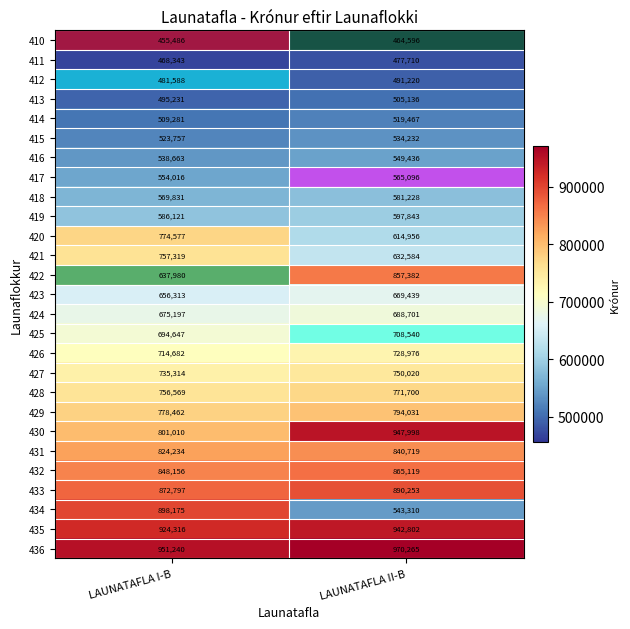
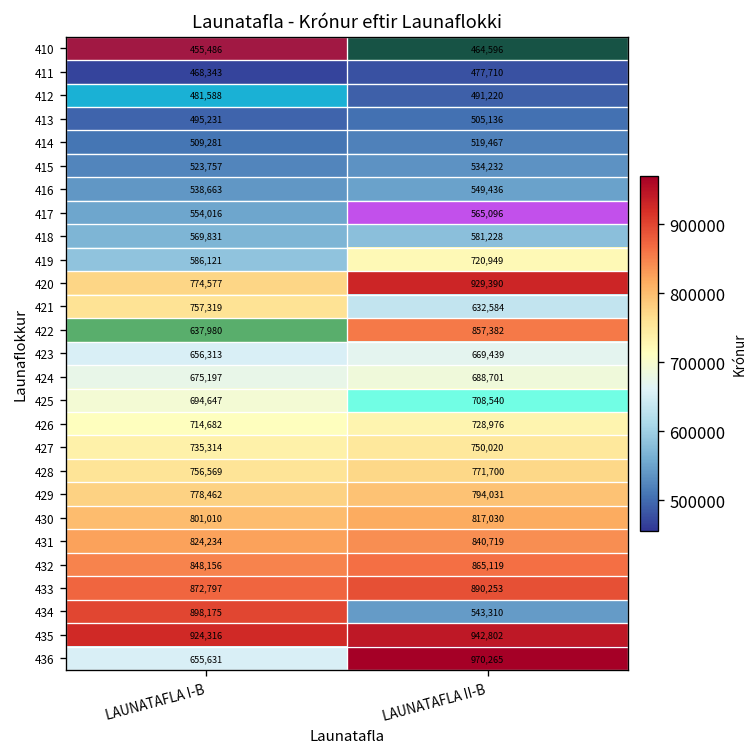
  {
    "411": {
      "LAUNATAFLA I-B": "468,343",
      "LAUNATAFLA II-B": "477,710"
    },
    "412": {
      "LAUNATAFLA II-B": "491,220"
    },
    "413": {
      "LAUNATAFLA I-B": "495,231",
      "LAUNATAFLA II-B": "505,136"
    },
    "414": {
      "LAUNATAFLA I-B": "509,281",
      "LAUNATAFLA II-B": "519,467"
    },
    "415": {
      "LAUNATAFLA I-B": "523,757",
      "LAUNATAFLA II-B": "534,232"
    },
    "416": {
      "LAUNATAFLA I-B": "538,663",
      "LAUNATAFLA II-B": "549,436"
    },
    "417": {
      "LAUNATAFLA I-B": "554,016"
    },
    "418": {
      "LAUNATAFLA I-B": "569,831",
      "LAUNATAFLA II-B": "581,228"
    },
    "419": {
      "LAUNATAFLA I-B": "586,121",
-     "LAUNATAFLA II-B": "597,843"
+     "LAUNATAFLA II-B": "720,949"
    },
    "420": {
      "LAUNATAFLA I-B": "774,577",
-     "LAUNATAFLA II-B": "614,956"
+     "LAUNATAFLA II-B": "929,390"
    },
    "421": {
      "LAUNATAFLA I-B": "757,319",
      "LAUNATAFLA II-B": "632,584"
    },
    "422": {
      "LAUNATAFLA II-B": "857,382"
    },
    "423": {
      "LAUNATAFLA I-B": "656,313",
      "LAUNATAFLA II-B": "669,439"
    },
    "424": {
      "LAUNATAFLA I-B": "675,197",
      "LAUNATAFLA II-B": "688,701"
    },
    "425": {
      "LAUNATAFLA I-B": "694,647"
    },
    "426": {
      "LAUNATAFLA I-B": "714,682",
      "LAUNATAFLA II-B": "728,976"
    },
    "427": {
      "LAUNATAFLA I-B": "735,314",
      "LAUNATAFLA II-B": "750,020"
    },
    "428": {
      "LAUNATAFLA I-B": "756,569",
      "LAUNATAFLA II-B": "771,700"
    },
    "429": {
      "LAUNATAFLA I-B": "778,462",
      "LAUNATAFLA II-B": "794,031"
    },
    "430": {
      "LAUNATAFLA I-B": "801,010",
-     "LAUNATAFLA II-B": "947,998"
+     "LAUNATAFLA II-B": "817,030"
    },
    "431": {
      "LAUNATAFLA I-B": "824,234",
      "LAUNATAFLA II-B": "840,719"
    },
    "432": {
      "LAUNATAFLA I-B": "848,156",
      "LAUNATAFLA II-B": "865,119"
    },
    "433": {
      "LAUNATAFLA I-B": "872,797",
      "LAUNATAFLA II-B": "890,253"
    },
    "434": {
      "LAUNATAFLA I-B": "898,175",
      "LAUNATAFLA II-B": "543,310"
    },
    "435": {
      "LAUNATAFLA I-B": "924,316",
      "LAUNATAFLA II-B": "942,802"
    },
    "436": {
-     "LAUNATAFLA I-B": "951,240",
+     "LAUNATAFLA I-B": "655,631",
      "LAUNATAFLA II-B": "970,265"
    }
  }
